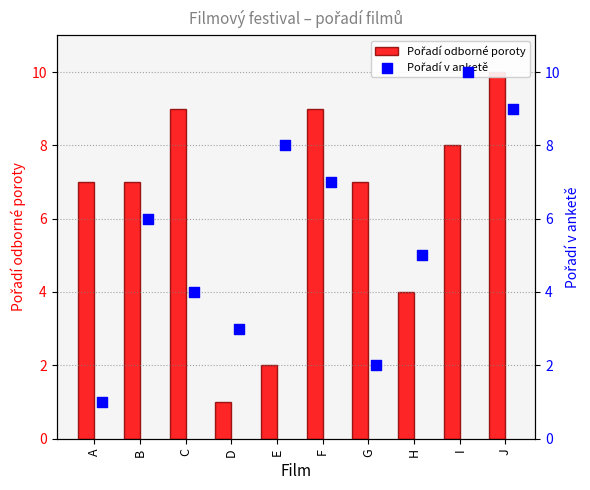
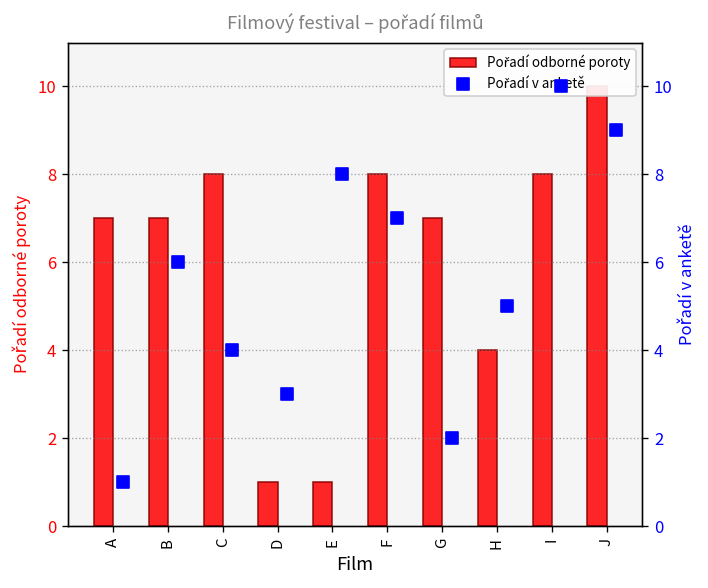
  {
    "Pořadí odborné poroty": {
      "A": 7,
      "B": 7,
-     "C": 9,
+     "C": 8,
      "D": 1,
-     "E": 2,
-     "F": 9,
+     "E": 1,
+     "F": 8,
      "G": 7,
      "H": 4,
      "I": 8
    }
  }
